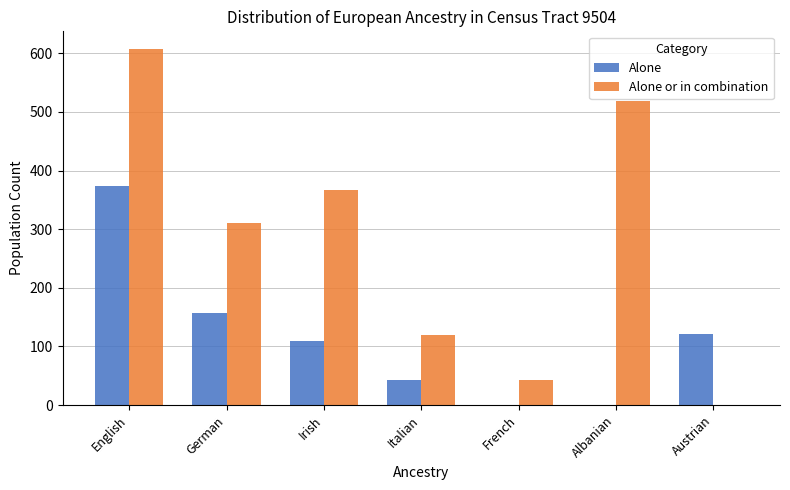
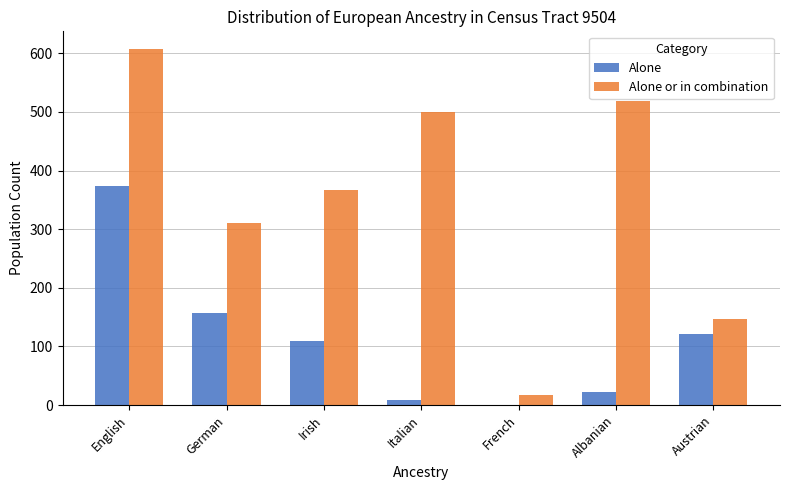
  {
    "Alone": {
      "English": 370,
      "German": 160,
      "Irish": 110,
-     "Italian": 40,
+     "Italian": 10,
      "French": 0,
-     "Albanian": 0,
+     "Albanian": 20,
      "Austrian": 120
    },
    "Alone or in combination": {
      "English": 610,
      "German": 310,
      "Irish": 370,
-     "Italian": 120,
-     "French": 40,
+     "Italian": 500,
+     "French": 20,
      "Albanian": 520,
-     "Austrian": 0
+     "Austrian": 150
    }
  }
